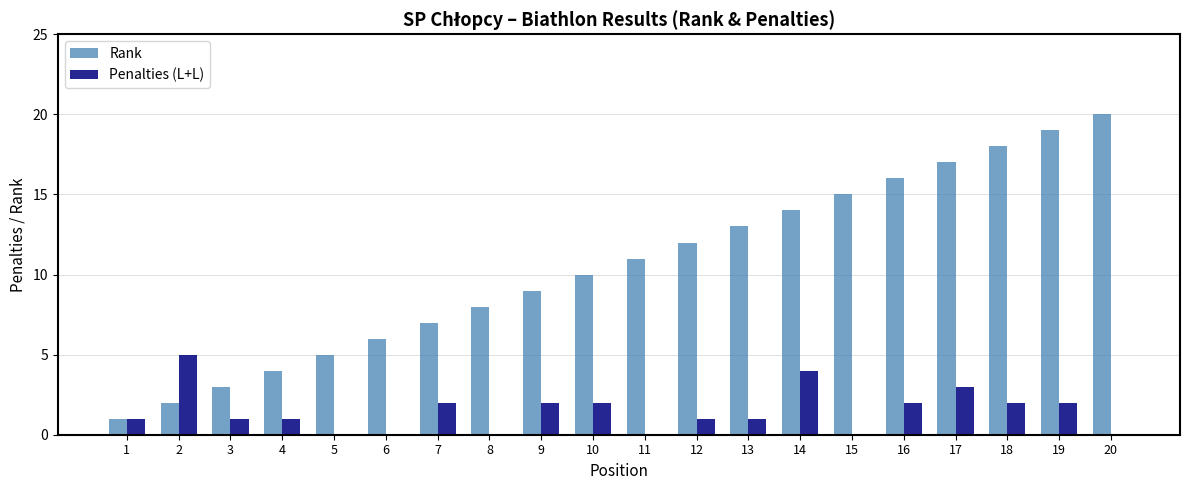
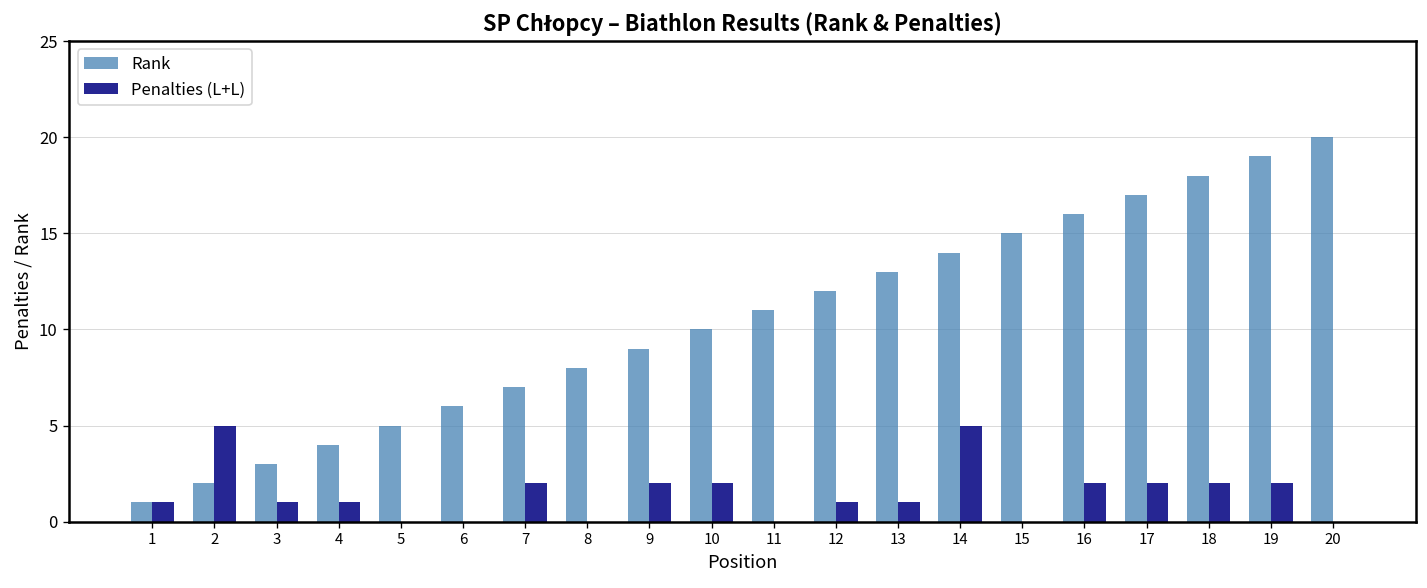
  {
    "Rank": {
      "1": 1,
      "2": 2,
      "3": 3,
      "4": 4,
      "5": 5,
      "6": 6,
      "7": 7,
      "8": 8,
      "9": 9,
      "10": 10,
      "11": 11,
      "12": 12,
      "13": 13,
      "14": 14,
      "15": 15,
      "16": 16,
      "17": 17,
      "18": 18,
      "19": 19,
      "20": 20
    },
    "Penalties (L+L)": {
      "1": 1,
      "2": 5,
      "3": 1,
      "4": 1,
      "5": 0,
      "6": 0,
      "7": 2,
      "8": 0,
      "9": 2,
      "10": 2,
      "11": 0,
      "12": 1,
      "13": 1,
-     "14": 4,
+     "14": 5,
      "15": 0,
      "16": 2,
-     "17": 3,
+     "17": 2,
      "18": 2,
      "19": 2,
      "20": 0
    }
  }
